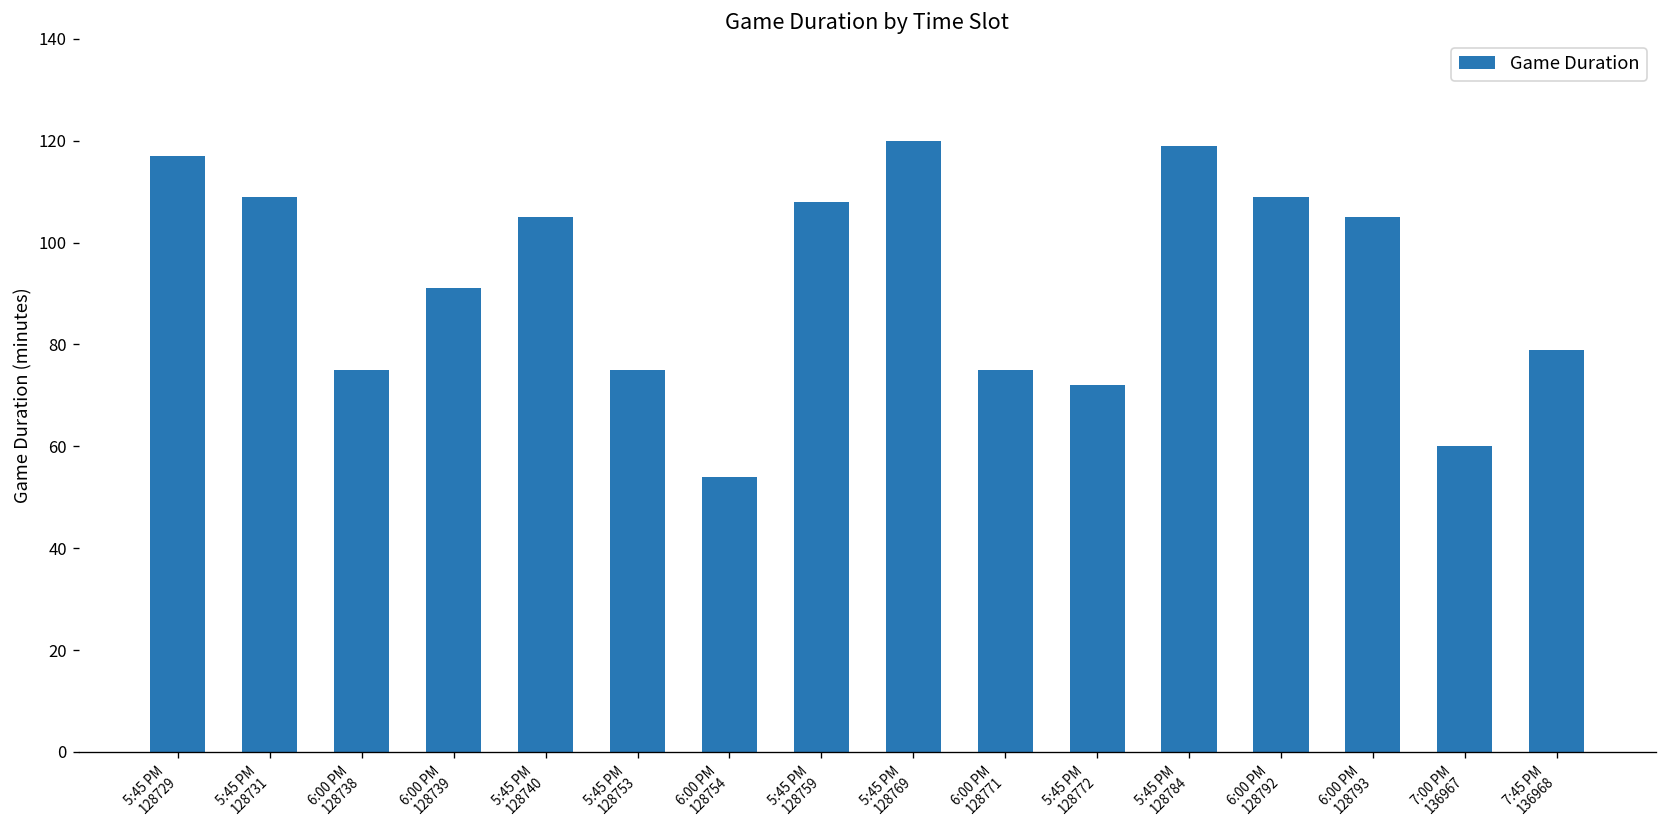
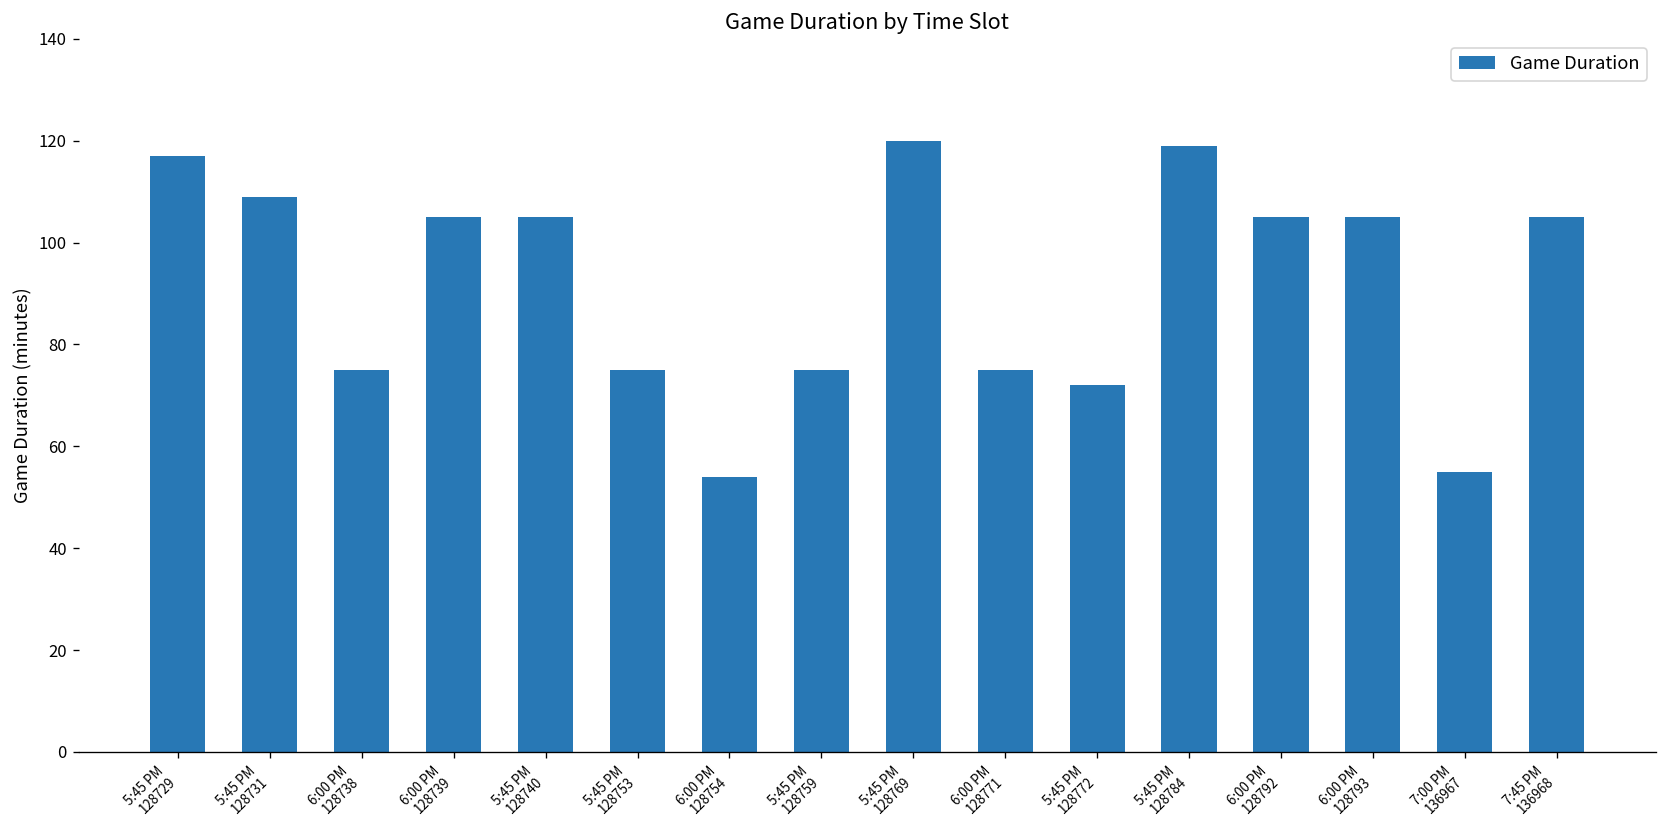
  {
    "5:45 PM 128729": 117,
    "5:45 PM 128731": 109,
    "6:00 PM 128738": 75,
-   "6:00 PM 128739": 91,
+   "6:00 PM 128739": 105,
    "5:45 PM 128740": 105,
    "5:45 PM 128753": 75,
    "6:00 PM 128754": 54,
-   "5:45 PM 128759": 108,
+   "5:45 PM 128759": 75,
    "5:45 PM 128769": 120,
    "6:00 PM 128771": 75,
    "5:45 PM 128772": 72,
    "5:45 PM 128784": 119,
-   "6:00 PM 128792": 109,
+   "6:00 PM 128792": 105,
    "6:00 PM 128793": 105,
-   "7:00 PM 136967": 60,
-   "7:45 PM 136968": 79
+   "7:00 PM 136967": 55,
+   "7:45 PM 136968": 105
  }
